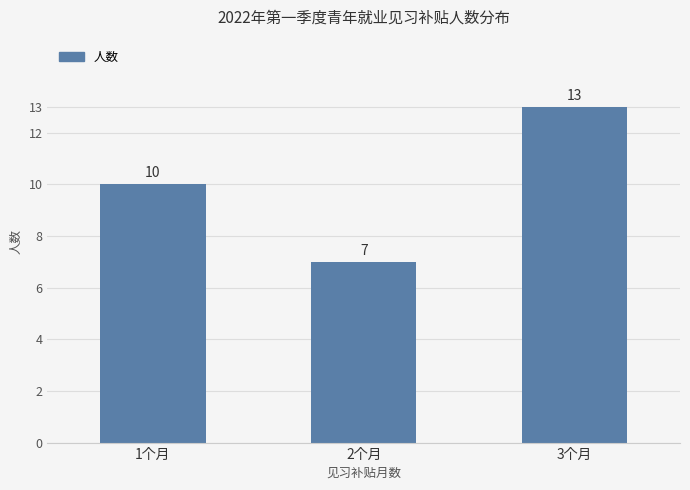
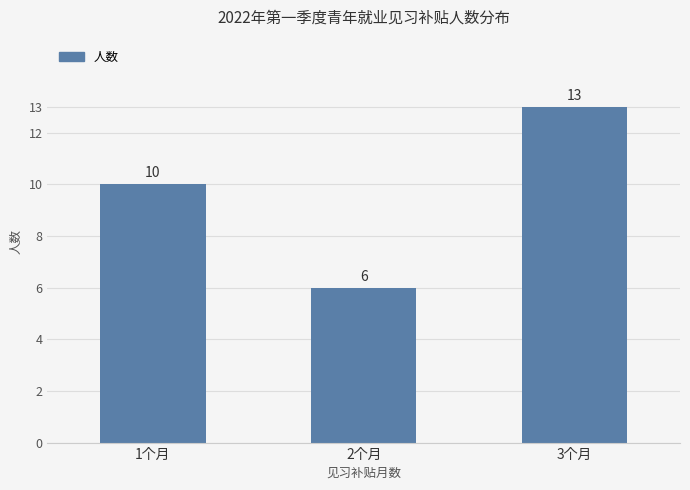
  {
    "1个月": 10,
-   "2个月": 7,
+   "2个月": 6,
    "3个月": 13
  }
